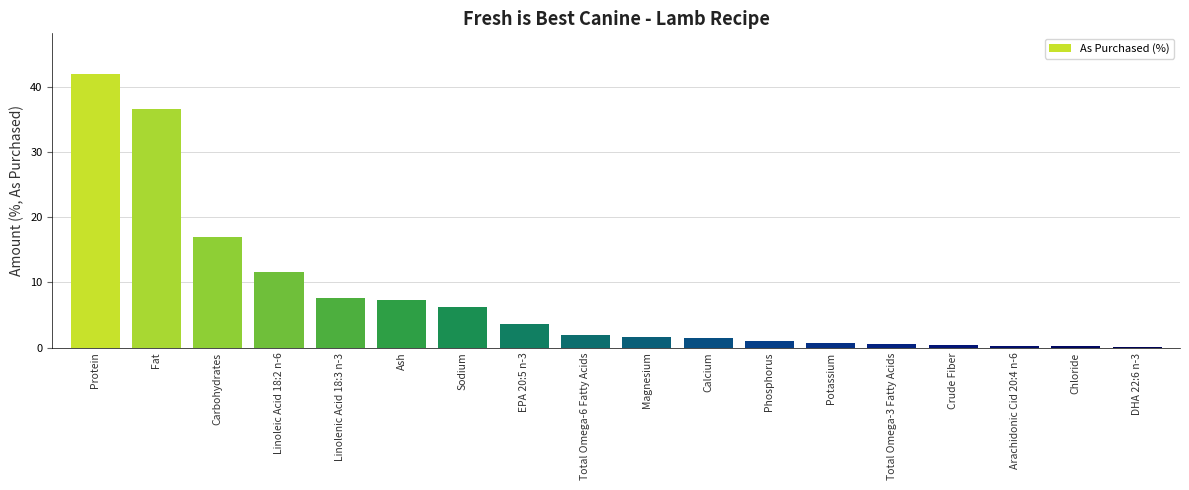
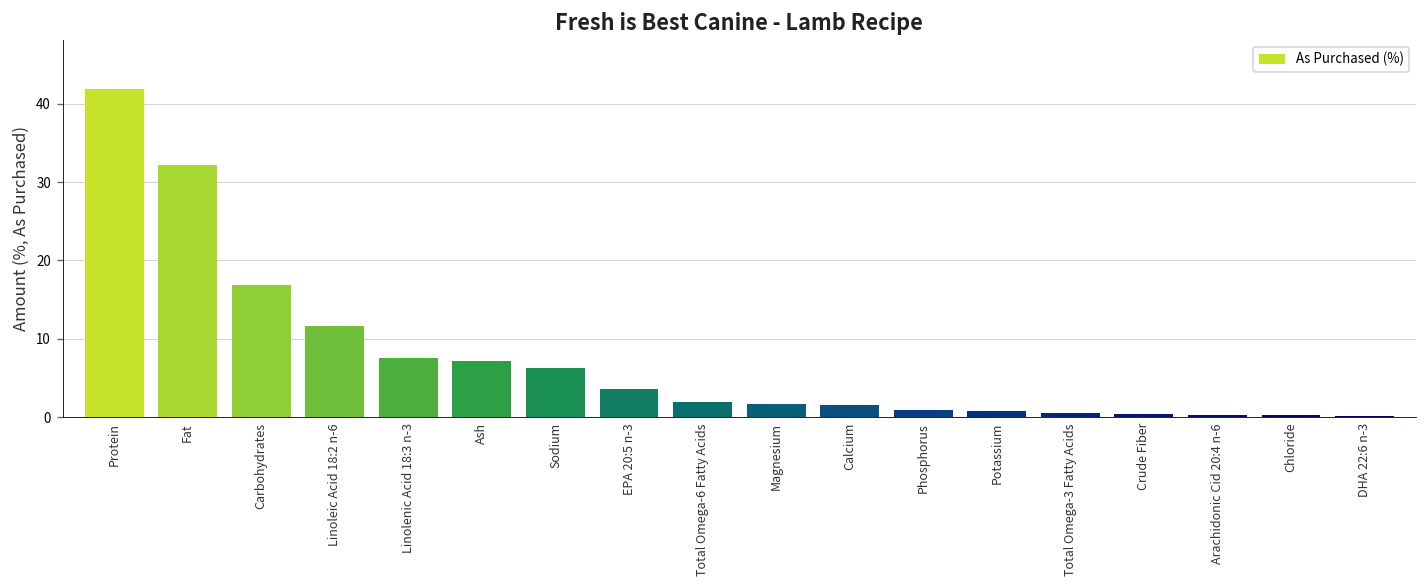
  {
    "Protein": 42,
-   "Fat": 37,
+   "Fat": 32,
    "Carbohydrates": 17,
    "Linoleic Acid 18:2 n-6": 12,
    "Linolenic Acid 18:3 n-3": 8,
    "Ash": 7,
    "Sodium": 6,
    "EPA 20:5 n-3": 4,
    "Total Omega-6 Fatty Acids": 2,
    "Magnesium": 2,
    "Calcium": 1,
    "Phosphorus": 1,
    "Potassium": 1,
    "Total Omega-3 Fatty Acids": 1,
    "Crude Fiber": 0
  }
